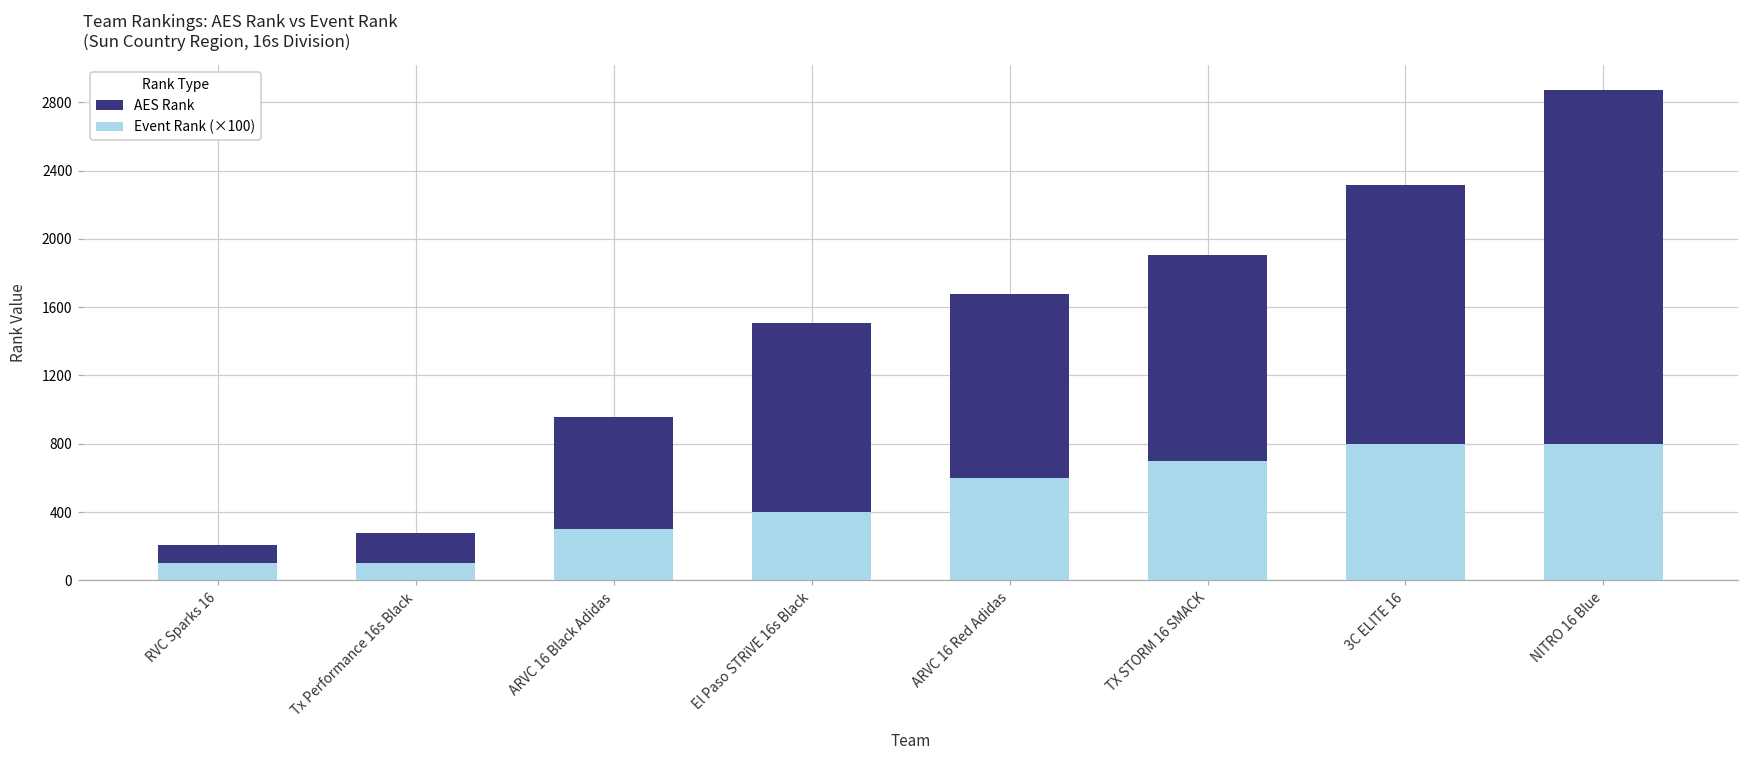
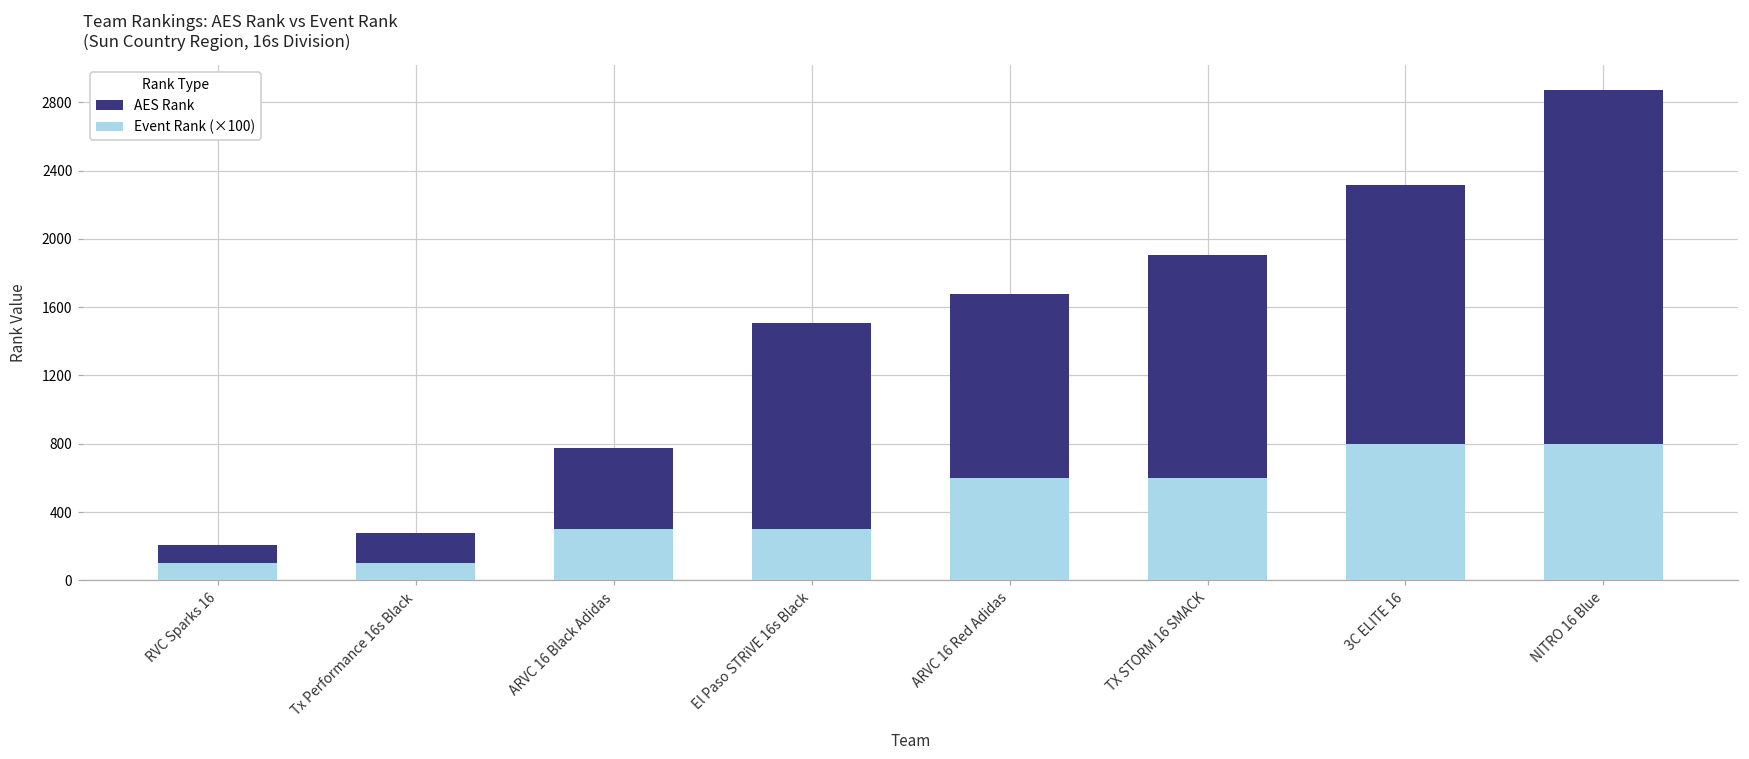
  {
    "AES Rank": {
      "RVC Sparks 16": 210,
      "Tx Performance 16s Black": 280,
-     "ARVC 16 Black Adidas": 960,
+     "ARVC 16 Black Adidas": 780,
      "El Paso STRiVE 16s Black": 1510,
      "ARVC 16 Red Adidas": 1680,
      "TX STORM 16 SMACK": 1900,
      "3C ELITE 16": 2310,
      "NITRO 16 Blue": 2870
    },
    "Event Rank (×100)": {
-     "El Paso STRiVE 16s Black": 400,
-     "TX STORM 16 SMACK": 700
+     "El Paso STRiVE 16s Black": 300,
+     "TX STORM 16 SMACK": 600
    }
  }
